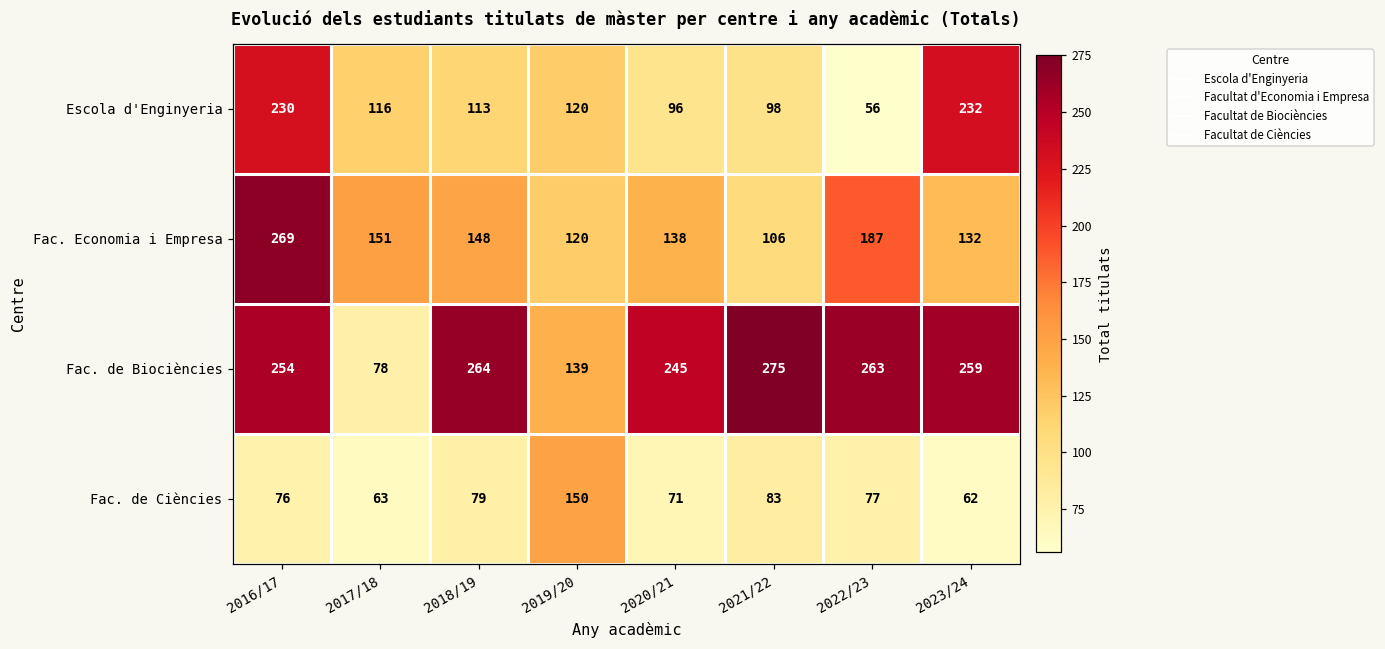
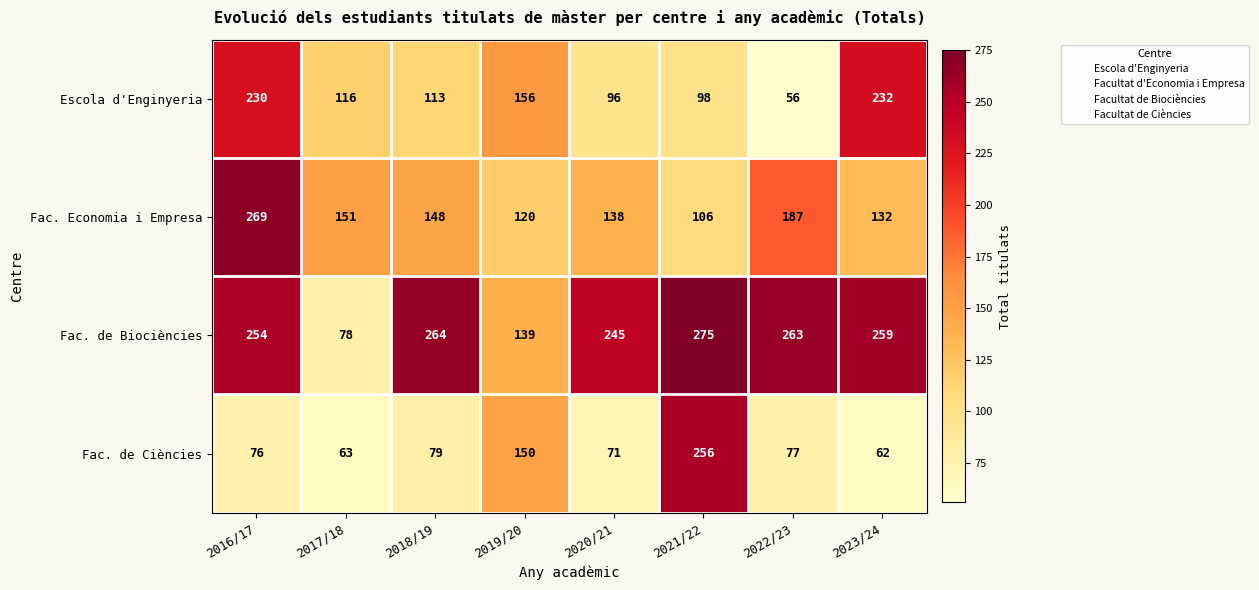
  {
    "Escola d'Enginyeria": {
      "2016/17": 230,
      "2017/18": 116,
      "2018/19": 113,
-     "2019/20": 120,
+     "2019/20": 156,
      "2020/21": 96,
      "2021/22": 98,
      "2022/23": 56,
      "2023/24": 232
    },
    "Fac. Economia i Empresa": {
      "2016/17": 269,
      "2017/18": 151,
      "2018/19": 148,
      "2019/20": 120,
      "2020/21": 138,
      "2021/22": 106,
      "2022/23": 187,
      "2023/24": 132
    },
    "Fac. de Biociències": {
      "2016/17": 254,
      "2017/18": 78,
      "2018/19": 264,
      "2019/20": 139,
      "2020/21": 245,
      "2021/22": 275,
      "2022/23": 263,
      "2023/24": 259
    },
    "Fac. de Ciències": {
      "2016/17": 76,
      "2017/18": 63,
      "2018/19": 79,
      "2019/20": 150,
      "2020/21": 71,
-     "2021/22": 83,
+     "2021/22": 256,
      "2022/23": 77,
      "2023/24": 62
    }
  }
